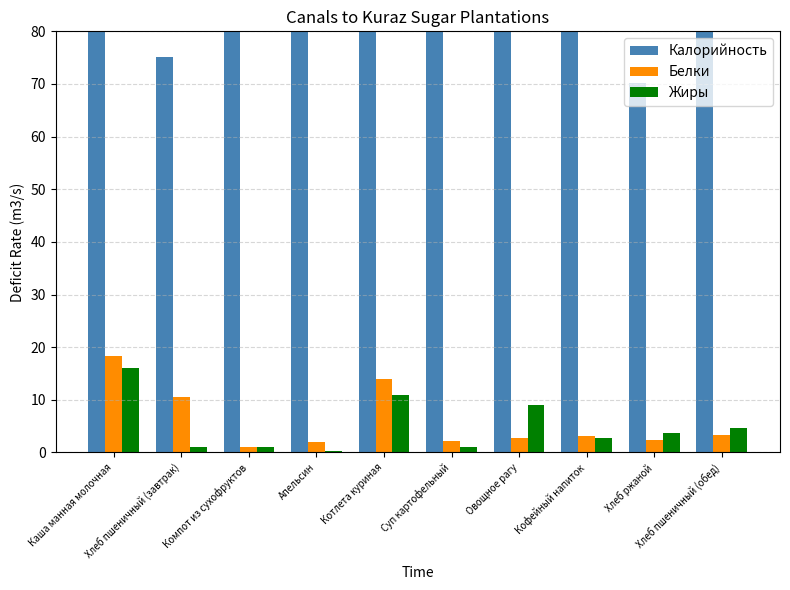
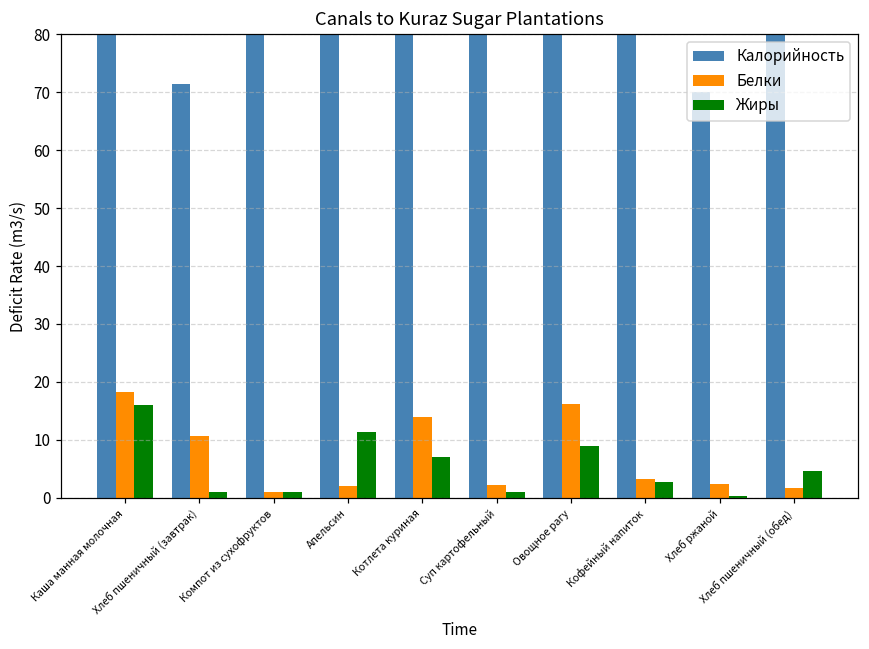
  {
    "Калорийность": {
-     "Хлеб пшеничный (завтрак)": 75
+     "Хлеб пшеничный (завтрак)": 71
    },
    "Белки": {
      "Каша манная молочная": 18,
      "Хлеб пшеничный (завтрак)": 11,
      "Компот из сухофруктов": 1,
      "Апельсин": 2,
      "Котлета куриная": 14,
      "Суп картофельный": 2,
-     "Овощное рагу": 3,
+     "Овощное рагу": 16,
      "Кофейный напиток": 3,
      "Хлеб ржаной": 2,
-     "Хлеб пшеничный (обед)": 3
+     "Хлеб пшеничный (обед)": 2
    },
    "Жиры": {
      "Каша манная молочная": 16,
      "Хлеб пшеничный (завтрак)": 1,
      "Компот из сухофруктов": 1,
-     "Апельсин": 0,
-     "Котлета куриная": 11,
+     "Апельсин": 11,
+     "Котлета куриная": 7,
      "Суп картофельный": 1,
      "Овощное рагу": 9,
      "Кофейный напиток": 3,
-     "Хлеб ржаной": 4,
+     "Хлеб ржаной": 0,
      "Хлеб пшеничный (обед)": 5
    }
  }
